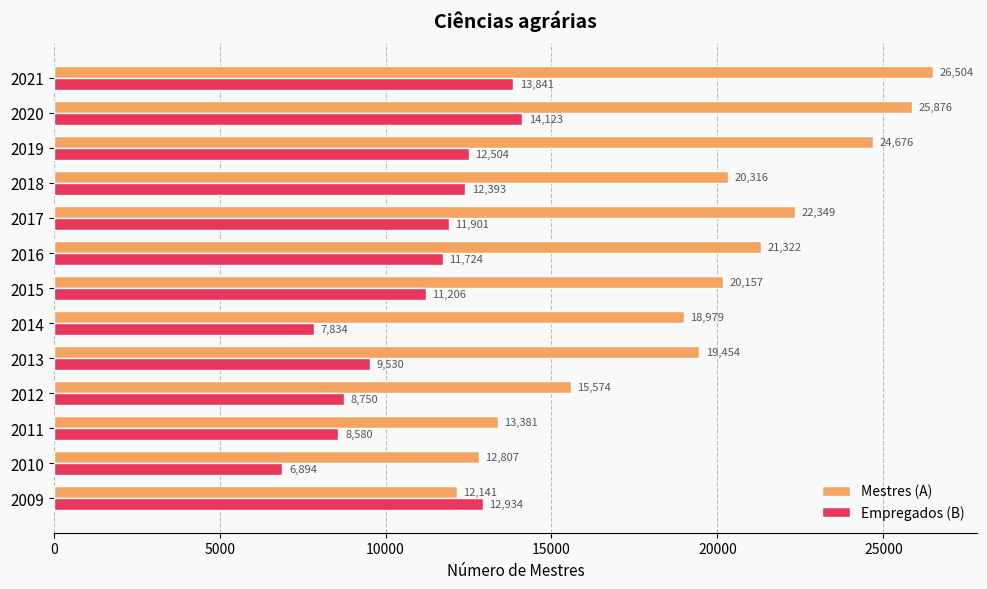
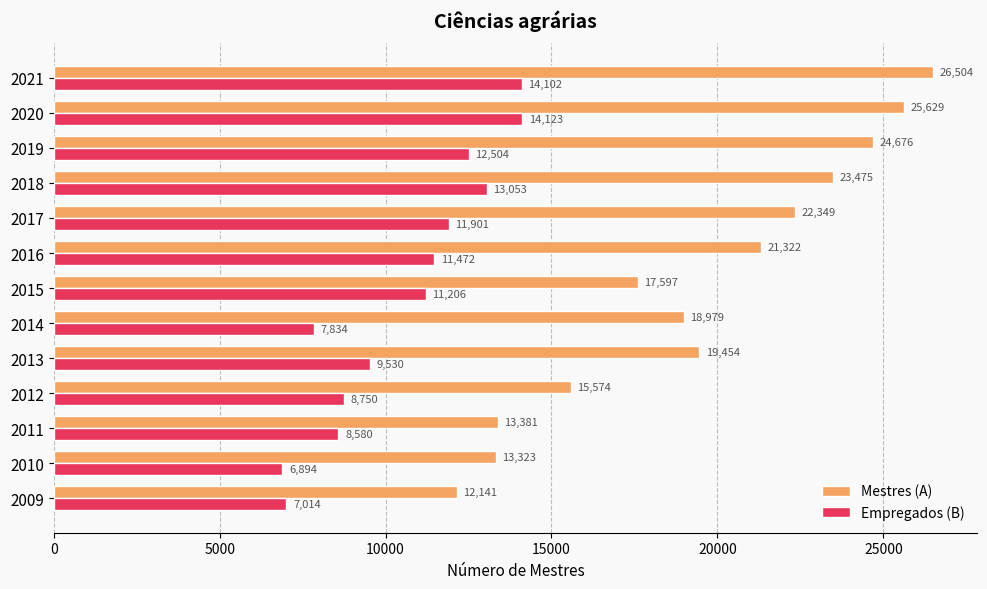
  {
    "Mestres (A)": {
      "2021": "26,504",
-     "2020": "25,876",
+     "2020": "25,629",
      "2019": "24,676",
-     "2018": "20,316",
+     "2018": "23,475",
      "2017": "22,349",
      "2016": "21,322",
-     "2015": "20,157",
+     "2015": "17,597",
      "2014": "18,979",
      "2013": "19,454",
      "2012": "15,574",
      "2011": "13,381",
-     "2010": "12,807",
+     "2010": "13,323",
      "2009": "12,141"
    },
    "Empregados (B)": {
-     "2021": "13,841",
+     "2021": "14,102",
      "2020": "14,123",
      "2019": "12,504",
-     "2018": "12,393",
+     "2018": "13,053",
      "2017": "11,901",
-     "2016": "11,724",
+     "2016": "11,472",
      "2015": "11,206",
      "2014": "7,834",
      "2013": "9,530",
      "2012": "8,750",
      "2011": "8,580",
      "2010": "6,894",
-     "2009": "12,934"
+     "2009": "7,014"
    }
  }
